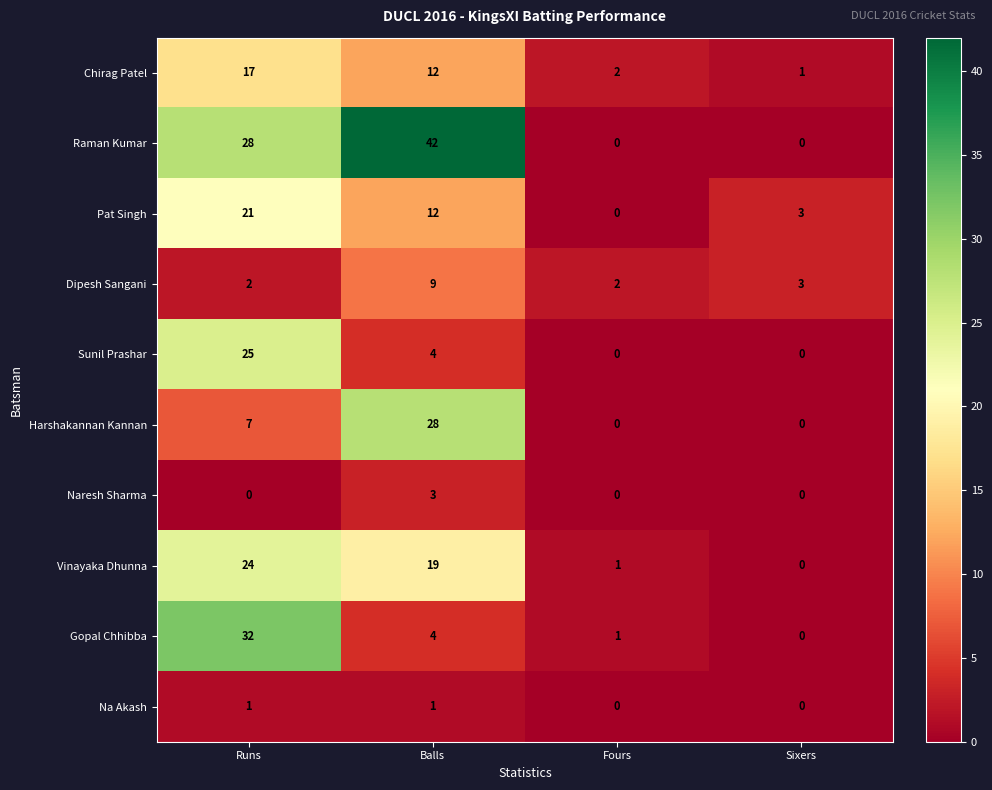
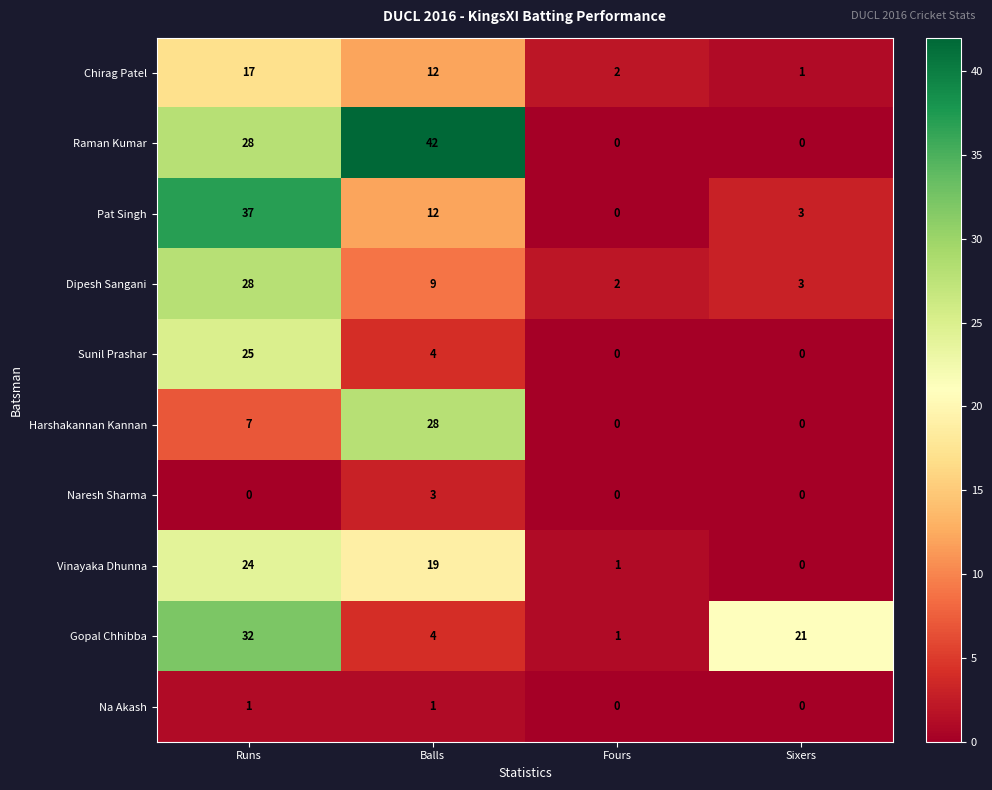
  {
    "Chirag Patel": {
      "Runs": 17,
      "Balls": 12,
      "Fours": 2,
      "Sixers": 1
    },
    "Raman Kumar": {
      "Runs": 28,
      "Balls": 42,
      "Fours": 0,
      "Sixers": 0
    },
    "Pat Singh": {
-     "Runs": 21,
+     "Runs": 37,
      "Balls": 12,
      "Fours": 0,
      "Sixers": 3
    },
    "Dipesh Sangani": {
-     "Runs": 2,
+     "Runs": 28,
      "Balls": 9,
      "Fours": 2,
      "Sixers": 3
    },
    "Sunil Prashar": {
      "Runs": 25,
      "Balls": 4,
      "Fours": 0,
      "Sixers": 0
    },
    "Harshakannan Kannan": {
      "Runs": 7,
      "Balls": 28,
      "Fours": 0,
      "Sixers": 0
    },
    "Naresh Sharma": {
      "Runs": 0,
      "Balls": 3,
      "Fours": 0,
      "Sixers": 0
    },
    "Vinayaka Dhunna": {
      "Runs": 24,
      "Balls": 19,
      "Fours": 1,
      "Sixers": 0
    },
    "Gopal Chhibba": {
      "Runs": 32,
      "Balls": 4,
      "Fours": 1,
-     "Sixers": 0
+     "Sixers": 21
    },
    "Na Akash": {
      "Runs": 1,
      "Balls": 1,
      "Fours": 0,
      "Sixers": 0
    }
  }
